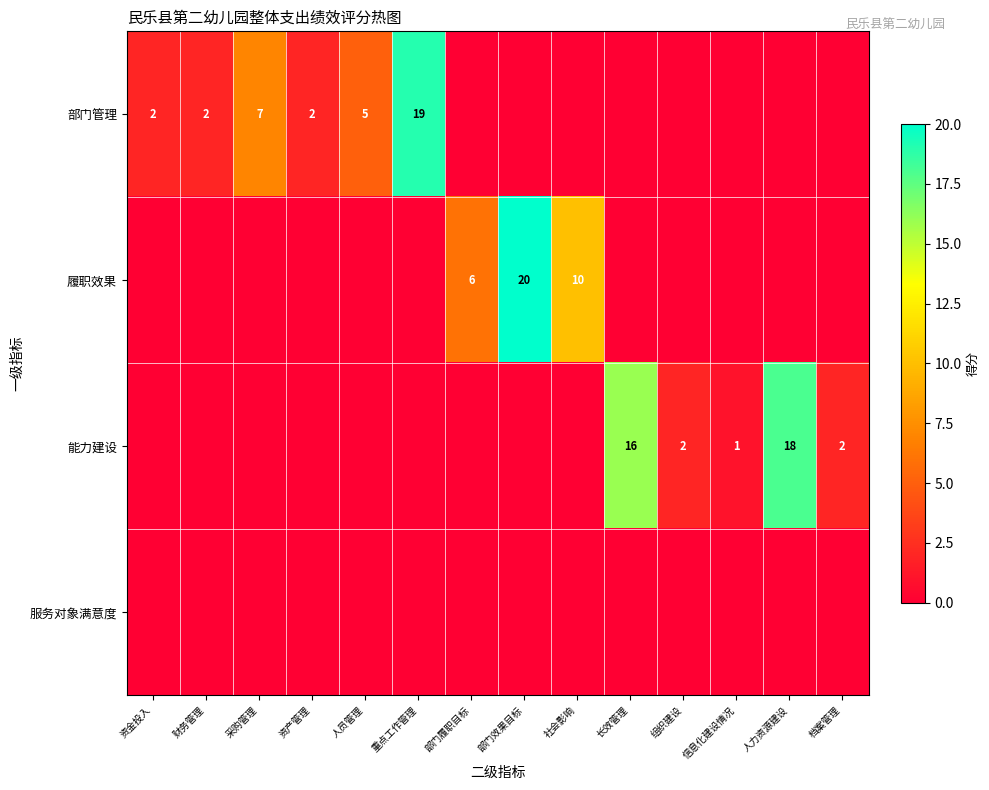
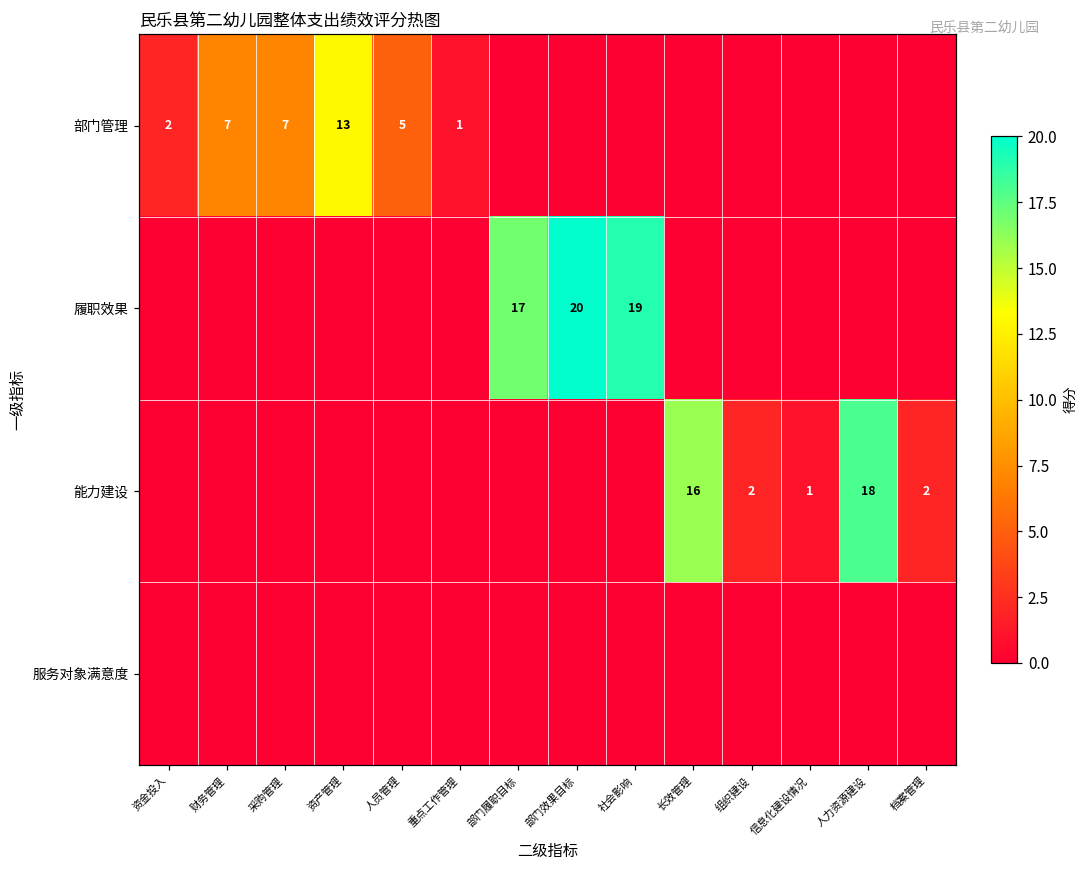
  {
    "部门管理": {
      "资金投入": 2,
-     "财务管理": 2,
+     "财务管理": 7,
      "采购管理": 7,
-     "资产管理": 2,
+     "资产管理": 13,
      "人员管理": 5,
-     "重点工作管理": 19
+     "重点工作管理": 1
    },
    "履职效果": {
-     "部门履职目标": 6,
+     "部门履职目标": 17,
      "部门效果目标": 20,
-     "社会影响": 10
+     "社会影响": 19
    },
    "能力建设": {
      "长效管理": 16,
      "组织建设": 2,
      "信息化建设情况": 1,
      "人力资源建设": 18,
      "档案管理": 2
    }
  }
